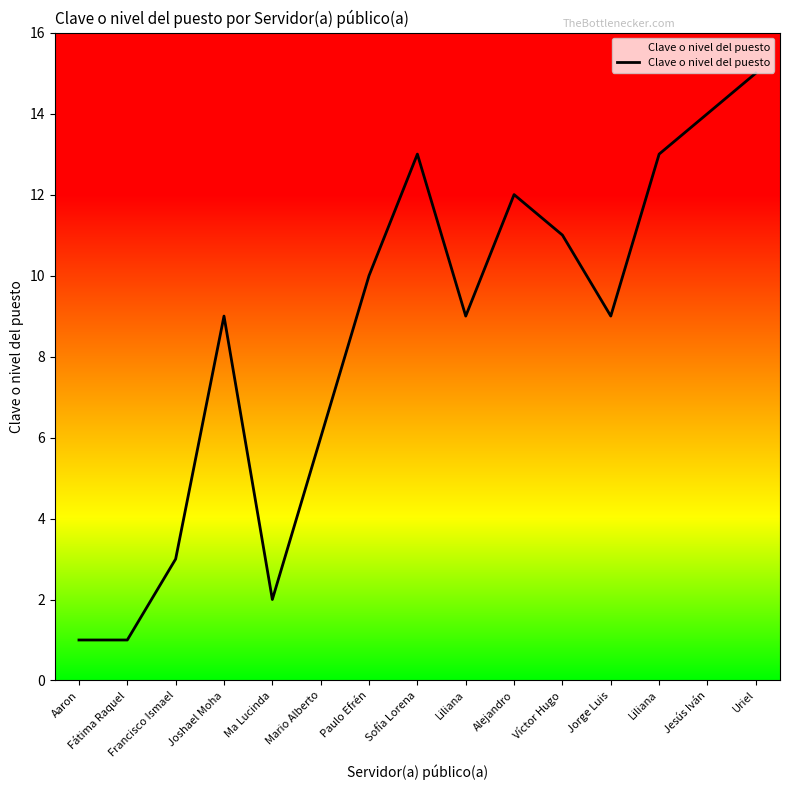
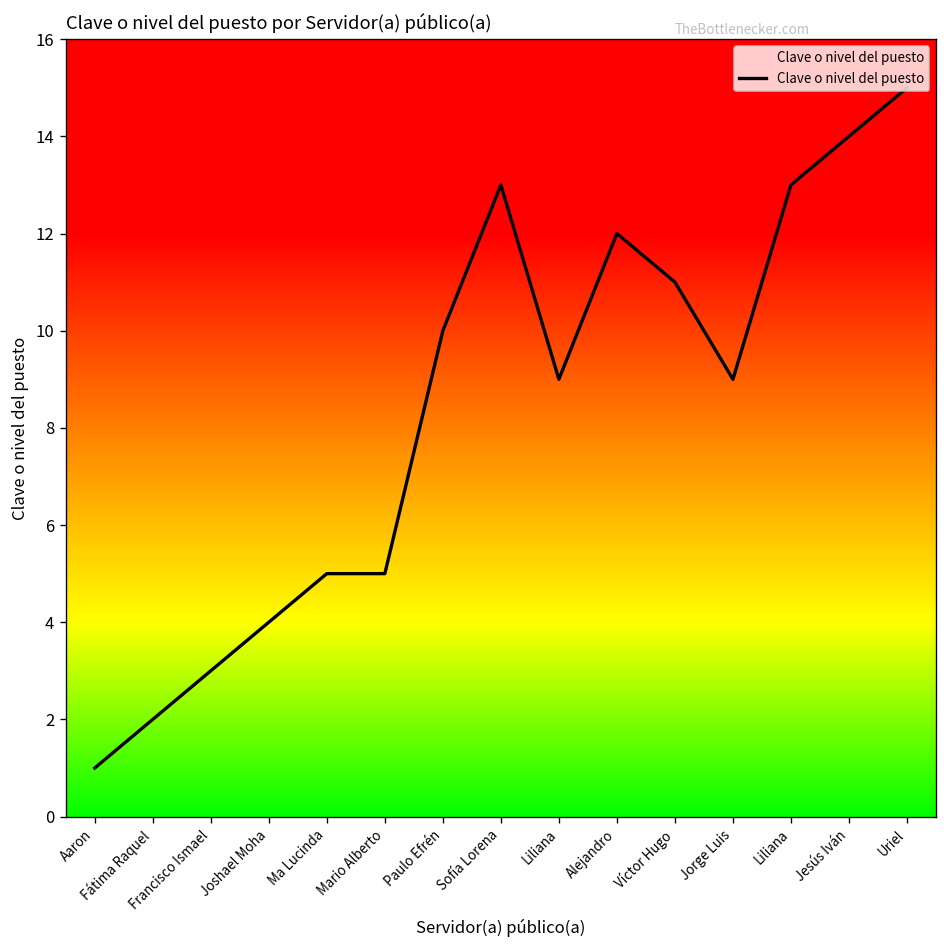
  {
    "Aaron": 1,
-   "Fátima Raquel": 1,
+   "Fátima Raquel": 2,
    "Francisco Ismael": 3,
-   "Joshael Moha": 9,
-   "Ma Lucinda": 2,
-   "Mario Alberto": 6,
+   "Joshael Moha": 4,
+   "Ma Lucinda": 5,
+   "Mario Alberto": 5,
    "Paulo Efrén": 10,
    "Sofía Lorena": 13,
    "Alejandro": 12,
    "Víctor Hugo": 11,
    "Jorge Luis": 9,
    "Jesús Iván": 14,
    "Uriel": 15
  }
